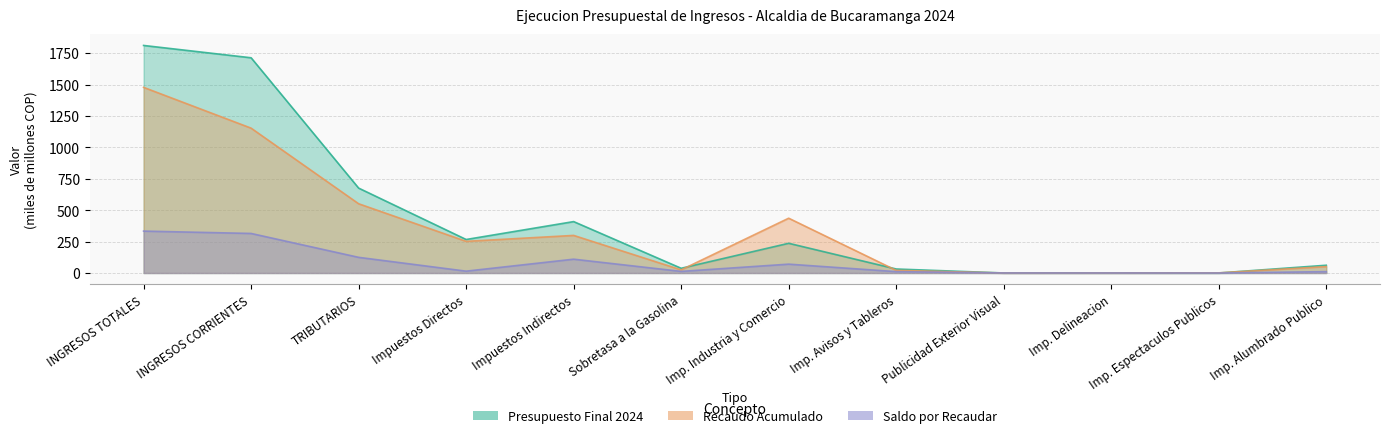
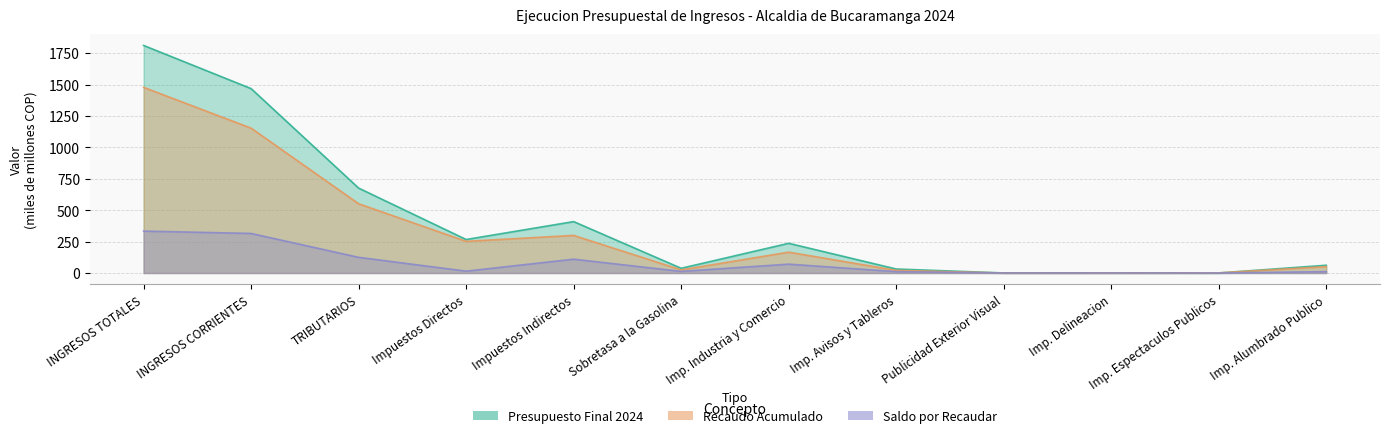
  {
    "Presupuesto Final 2024": {
      "INGRESOS TOTALES": 1810,
-     "INGRESOS CORRIENTES": 1710,
+     "INGRESOS CORRIENTES": 1470,
      "TRIBUTARIOS": 680,
      "Impuestos Indirectos": 410,
      "Imp. Industria y Comercio": 240
    },
    "Recaudo Acumulado": {
      "INGRESOS TOTALES": 1480,
      "INGRESOS CORRIENTES": 1150,
      "TRIBUTARIOS": 550,
      "Impuestos Indirectos": 300,
-     "Imp. Industria y Comercio": 440
+     "Imp. Industria y Comercio": 170
    },
    "Saldo por Recaudar": {
      "INGRESOS TOTALES": 330,
      "INGRESOS CORRIENTES": 310,
      "TRIBUTARIOS": 120,
      "Impuestos Directos": 10,
      "Impuestos Indirectos": 110,
      "Imp. Industria y Comercio": 70,
      "Imp. Alumbrado Publico": 10
    }
  }
